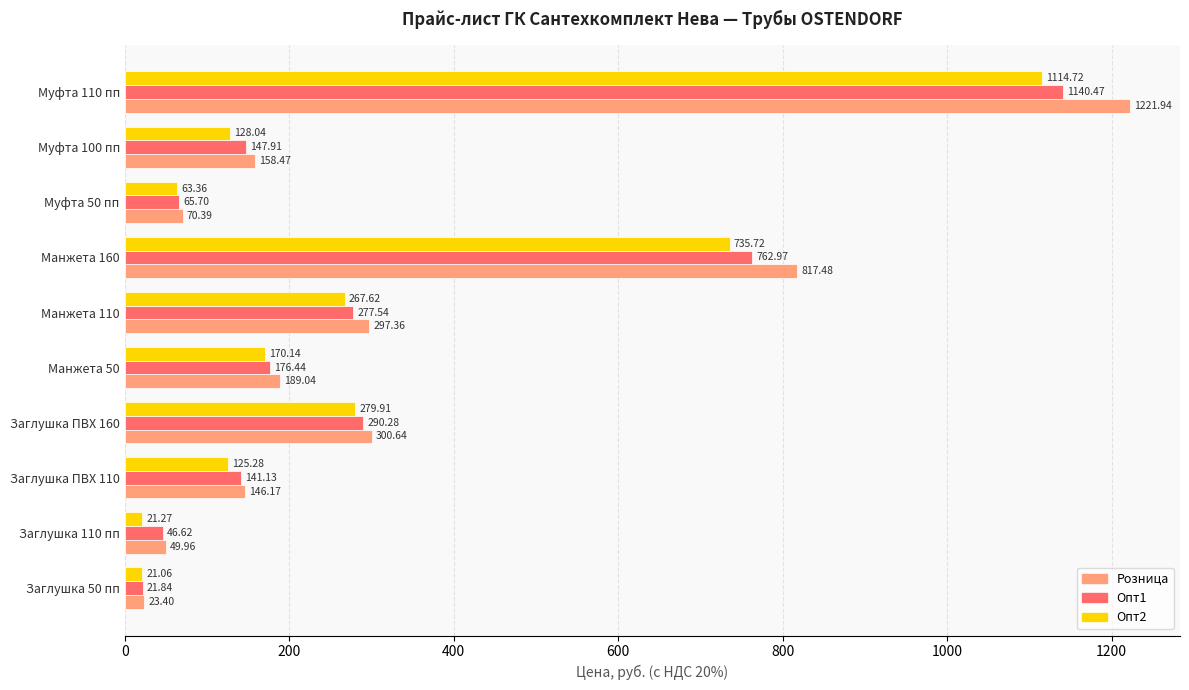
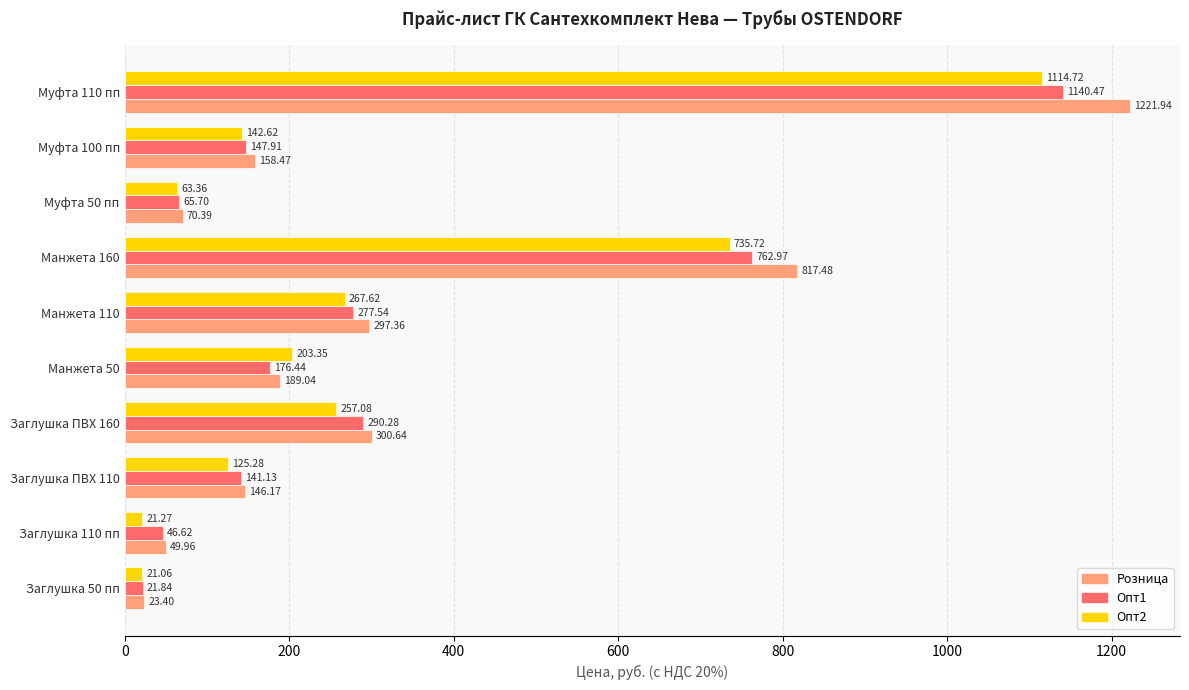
  {
    "Опт2": {
      "Муфта 110 пп": 1114.72,
-     "Муфта 100 пп": 128.04,
+     "Муфта 100 пп": 142.62,
      "Муфта 50 пп": 63.36,
      "Манжета 160": 735.72,
      "Манжета 110": 267.62,
-     "Манжета 50": 170.14,
-     "Заглушка ПВХ 160": 279.91,
+     "Манжета 50": 203.35,
+     "Заглушка ПВХ 160": 257.08,
      "Заглушка ПВХ 110": 125.28,
      "Заглушка 110 пп": 21.27,
      "Заглушка 50 пп": 21.06
    }
  }
